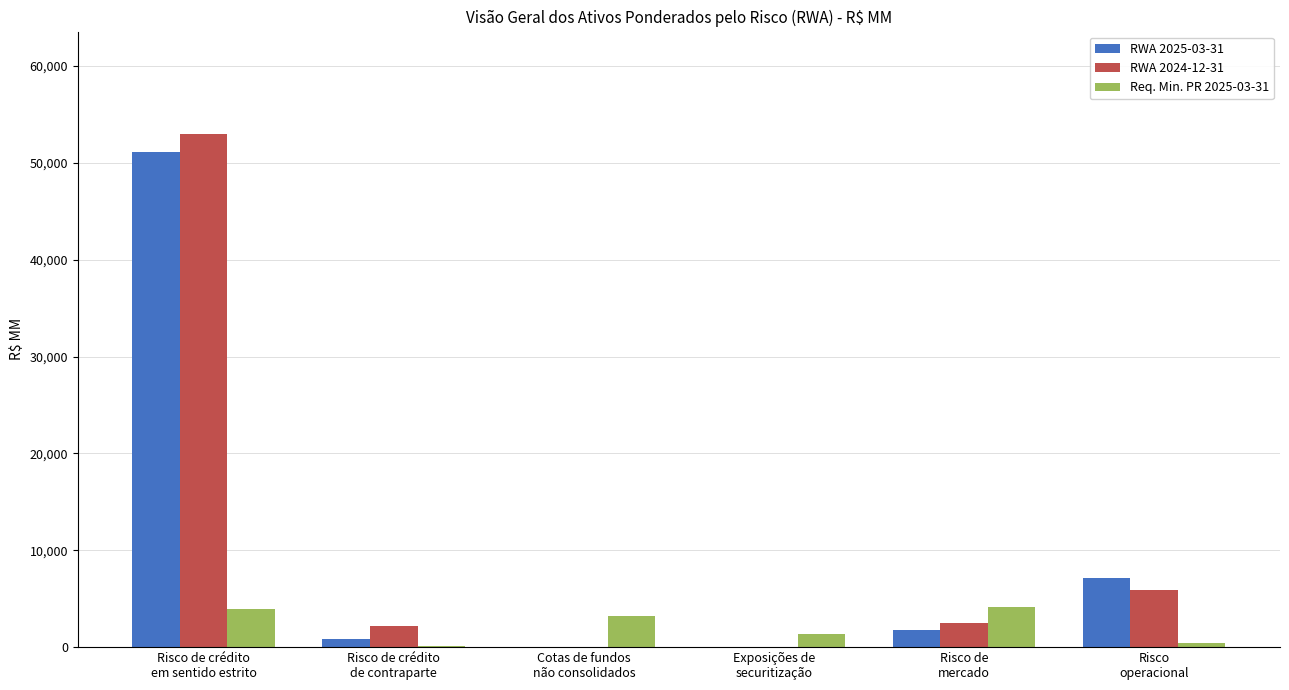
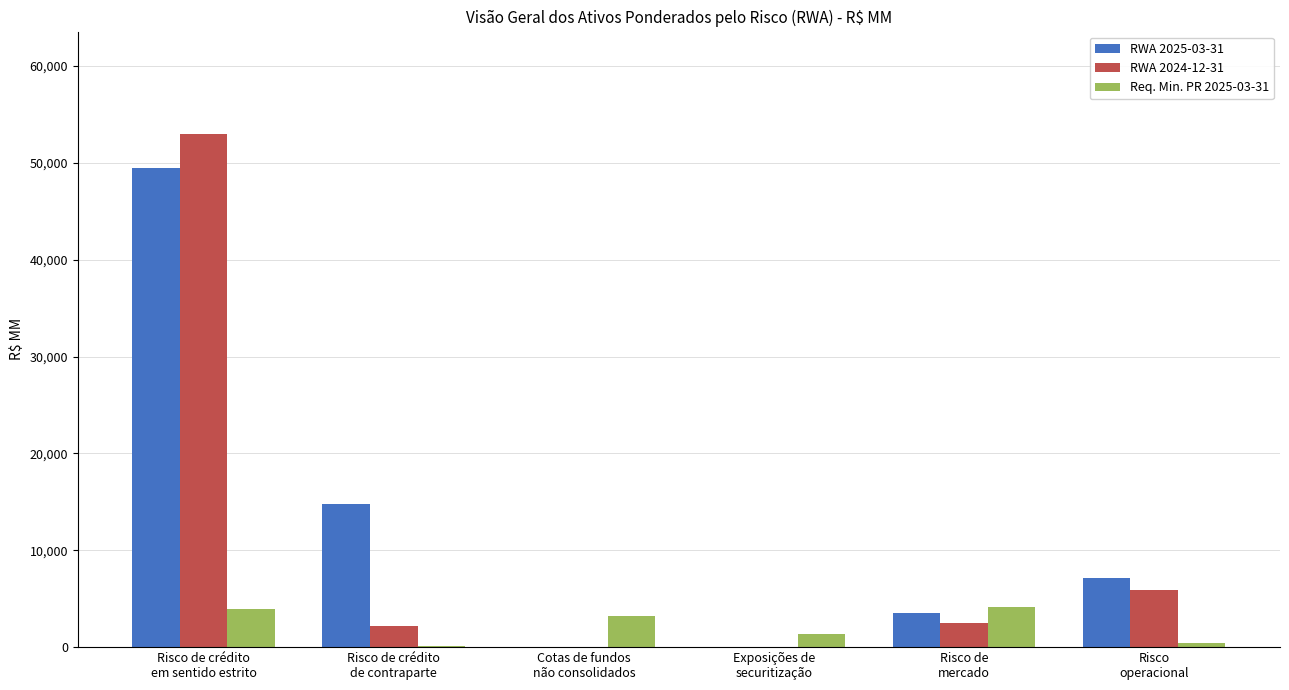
  {
    "RWA 2025-03-31": {
-     "Risco de crédito em sentido estrito": "51,000",
-     "Risco de crédito de contraparte": "1,000",
-     "Risco de mercado": "2,000",
+     "Risco de crédito em sentido estrito": "50,000",
+     "Risco de crédito de contraparte": "15,000",
+     "Risco de mercado": "3,000",
      "Risco operacional": "7,000"
    },
    "RWA 2024-12-31": {
      "Risco de crédito em sentido estrito": "53,000",
      "Risco de crédito de contraparte": "2,000",
      "Risco de mercado": "2,000",
      "Risco operacional": "6,000"
    },
    "Req. Min. PR 2025-03-31": {
      "Risco de crédito em sentido estrito": "4,000",
      "Cotas de fundos não consolidados": "3,000",
      "Exposições de securitização": "1,000",
      "Risco de mercado": "4,000",
      "Risco operacional": "0"
    }
  }
